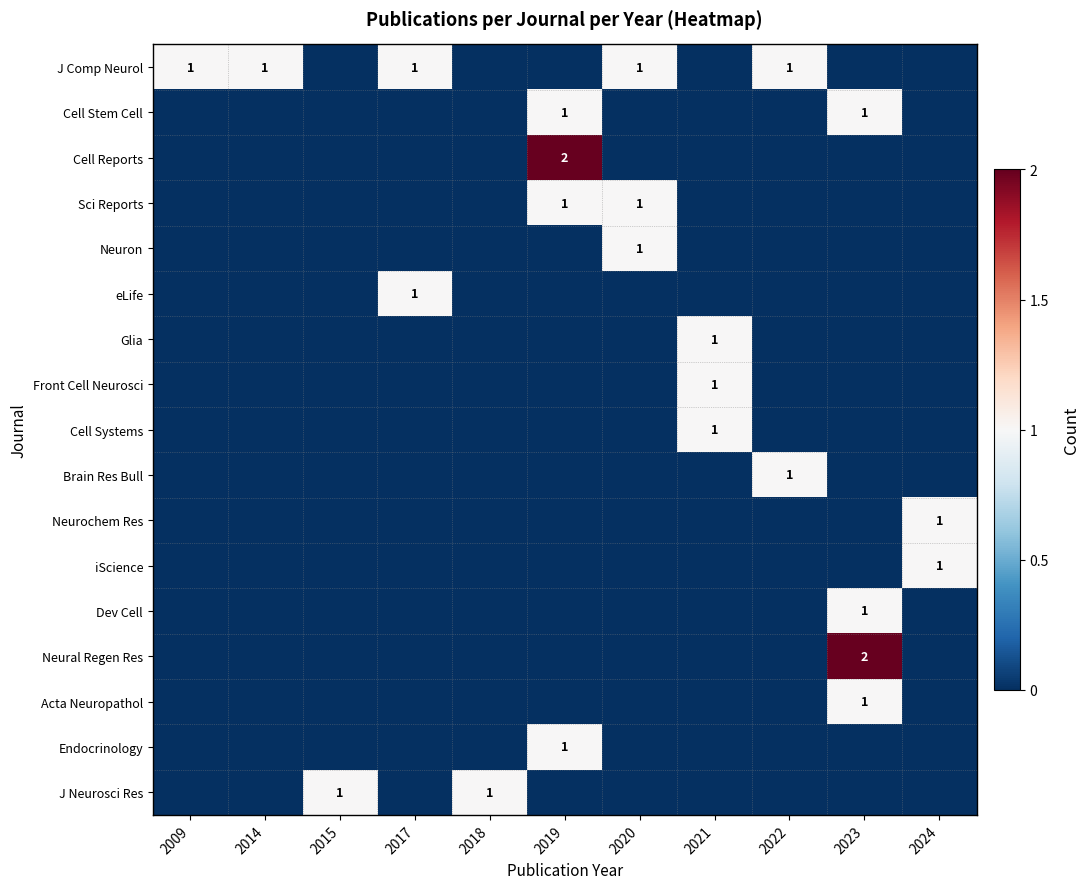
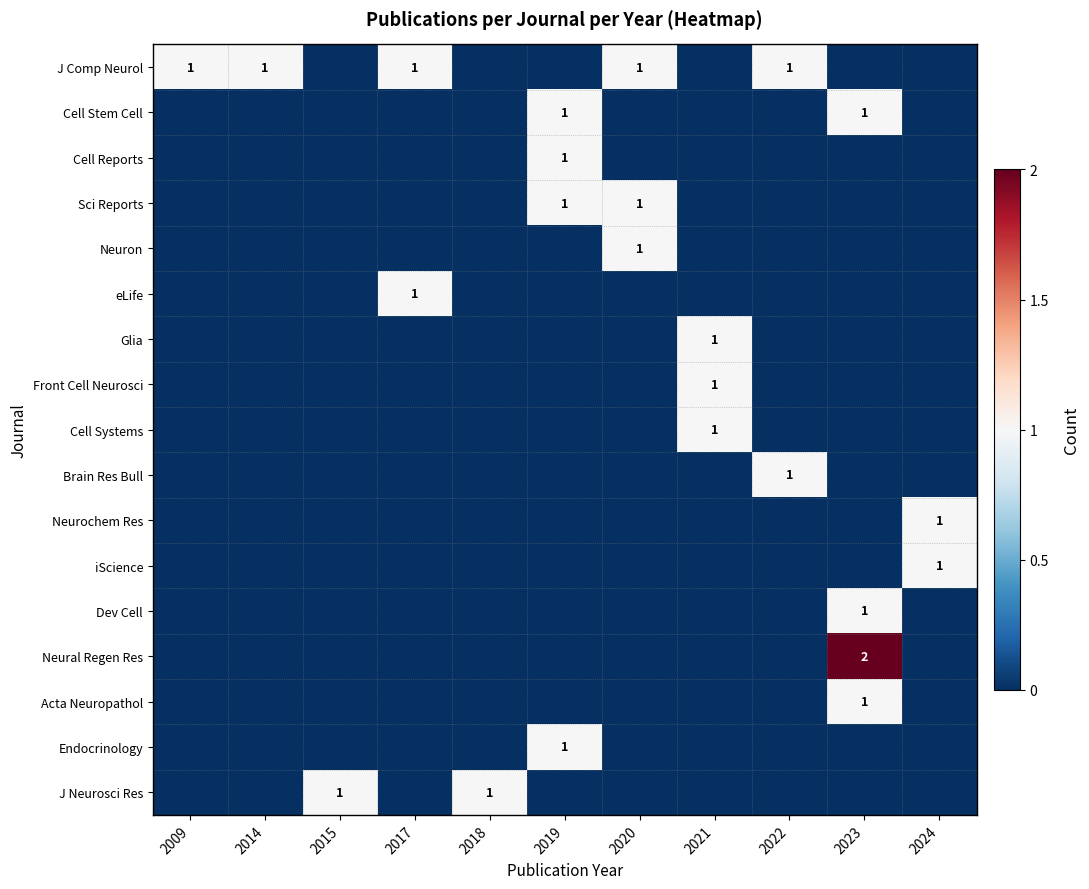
  {
    "J Comp Neurol": {
      "2009": 1,
      "2014": 1,
      "2017": 1,
      "2020": 1,
      "2022": 1
    },
    "Cell Stem Cell": {
      "2019": 1,
      "2023": 1
    },
    "Cell Reports": {
-     "2019": 2
+     "2019": 1
    },
    "Sci Reports": {
      "2019": 1,
      "2020": 1
    },
    "Neuron": {
      "2020": 1
    },
    "eLife": {
      "2017": 1
    },
    "Glia": {
      "2021": 1
    },
    "Front Cell Neurosci": {
      "2021": 1
    },
    "Cell Systems": {
      "2021": 1
    },
    "Brain Res Bull": {
      "2022": 1
    },
    "Neurochem Res": {
      "2024": 1
    },
    "iScience": {
      "2024": 1
    },
    "Dev Cell": {
      "2023": 1
    },
    "Neural Regen Res": {
      "2023": 2
    },
    "Acta Neuropathol": {
      "2023": 1
    },
    "Endocrinology": {
      "2019": 1
    },
    "J Neurosci Res": {
      "2015": 1,
      "2018": 1
    }
  }
